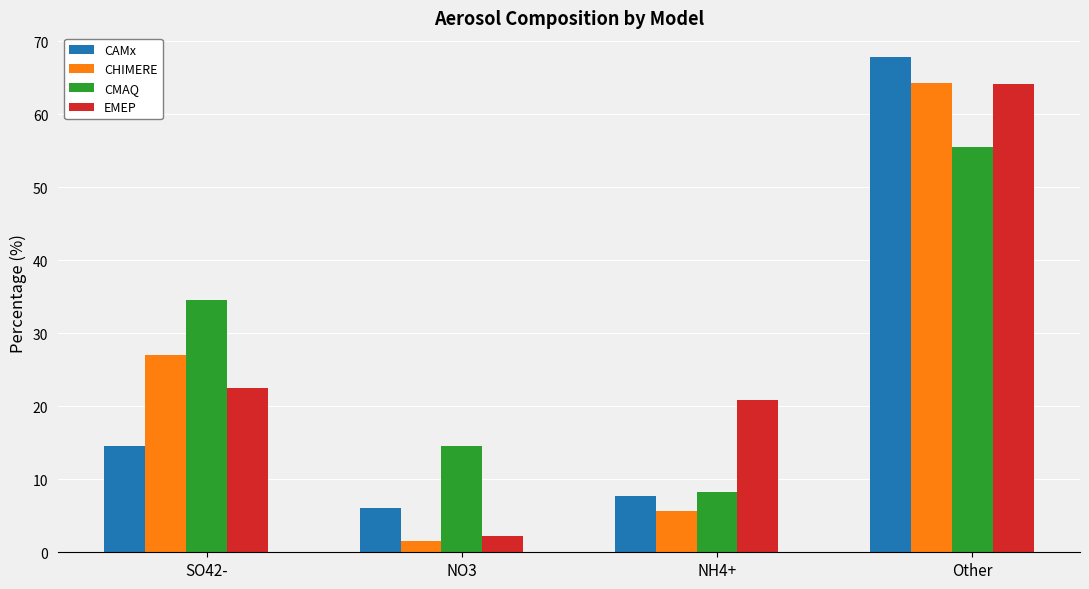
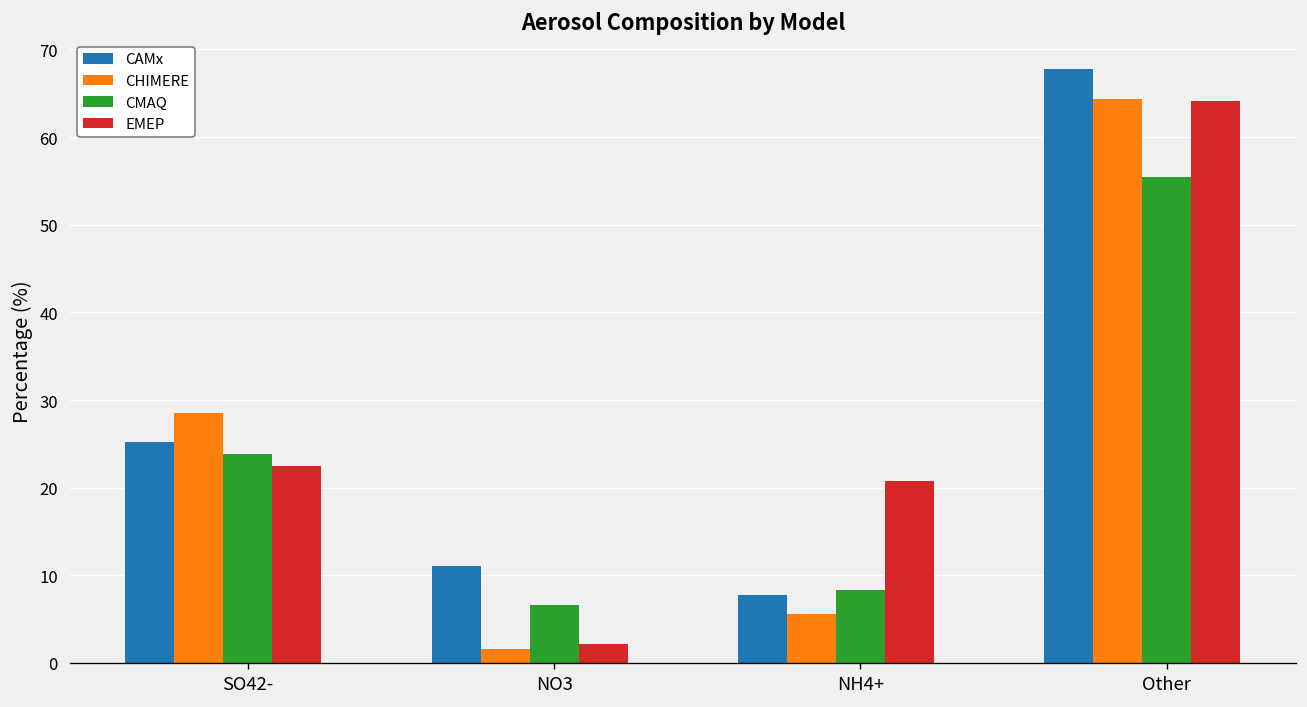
  {
    "CAMx": {
-     "SO42-": 15,
-     "NO3": 6,
+     "SO42-": 25,
+     "NO3": 11,
      "NH4+": 8,
      "Other": 68
    },
    "CHIMERE": {
-     "SO42-": 27,
+     "SO42-": 29,
      "NO3": 2,
      "NH4+": 6,
      "Other": 64
    },
    "CMAQ": {
-     "SO42-": 35,
-     "NO3": 15,
+     "SO42-": 24,
+     "NO3": 7,
      "NH4+": 8,
      "Other": 56
    },
    "EMEP": {
      "SO42-": 23,
      "NO3": 2,
      "NH4+": 21,
      "Other": 64
    }
  }
